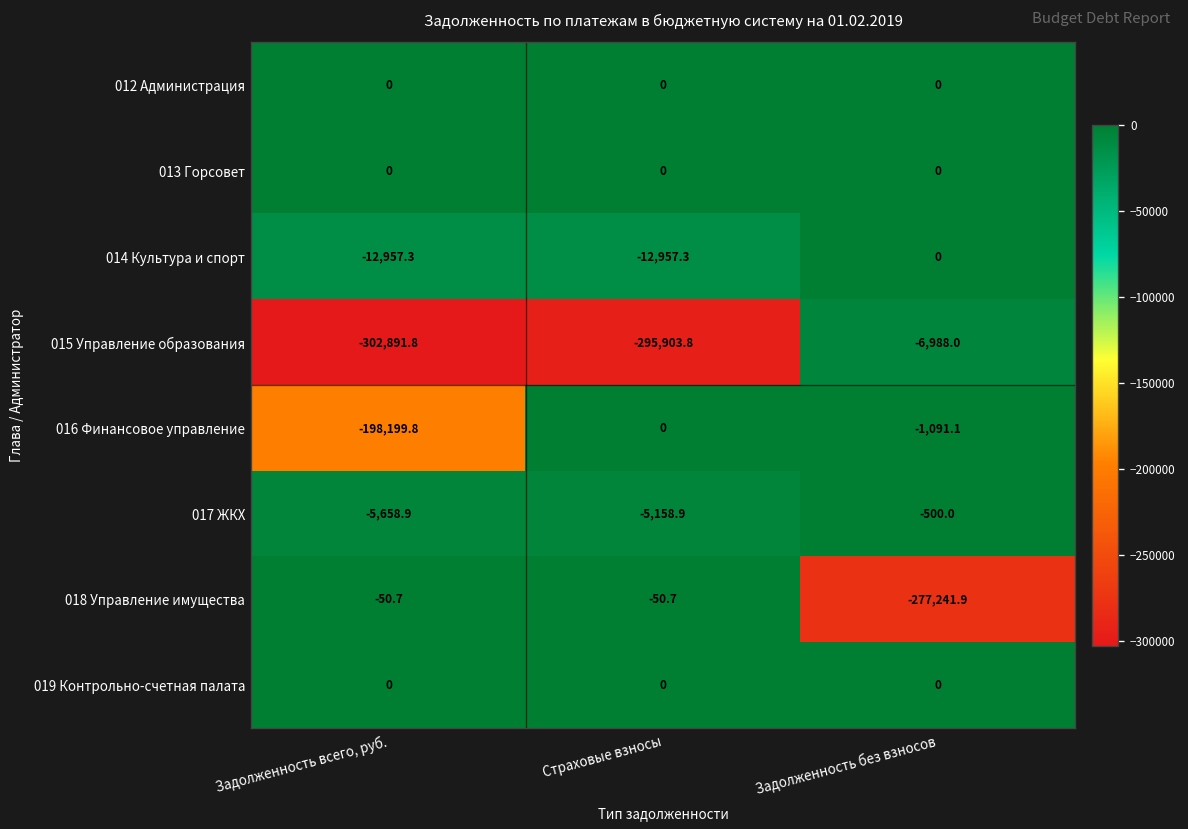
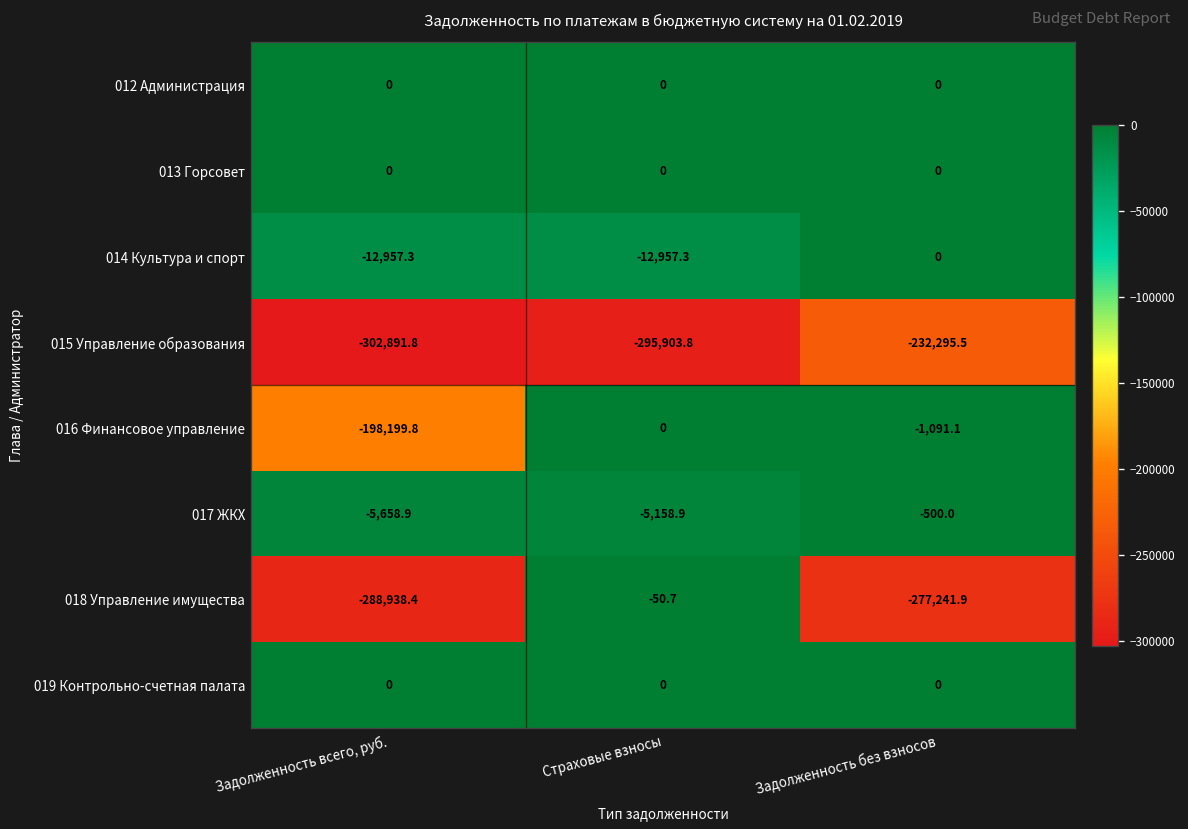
  {
    "012 Администрация": {
      "Задолженность всего, руб.": "0",
      "Страховые взносы": "0",
      "Задолженность без взносов": "0"
    },
    "013 Горсовет": {
      "Задолженность всего, руб.": "0",
      "Страховые взносы": "0",
      "Задолженность без взносов": "0"
    },
    "014 Культура и спорт": {
      "Задолженность всего, руб.": "-12,957.3",
      "Страховые взносы": "-12,957.3",
      "Задолженность без взносов": "0"
    },
    "015 Управление образования": {
      "Задолженность всего, руб.": "-302,891.8",
      "Страховые взносы": "-295,903.8",
-     "Задолженность без взносов": "-6,988.0"
+     "Задолженность без взносов": "-232,295.5"
    },
    "016 Финансовое управление": {
      "Задолженность всего, руб.": "-198,199.8",
      "Страховые взносы": "0",
      "Задолженность без взносов": "-1,091.1"
    },
    "017 ЖКХ": {
      "Задолженность всего, руб.": "-5,658.9",
      "Страховые взносы": "-5,158.9",
      "Задолженность без взносов": "-500.0"
    },
    "018 Управление имущества": {
-     "Задолженность всего, руб.": "-50.7",
+     "Задолженность всего, руб.": "-288,938.4",
      "Страховые взносы": "-50.7",
      "Задолженность без взносов": "-277,241.9"
    },
    "019 Контрольно-счетная палата": {
      "Задолженность всего, руб.": "0",
      "Страховые взносы": "0",
      "Задолженность без взносов": "0"
    }
  }
